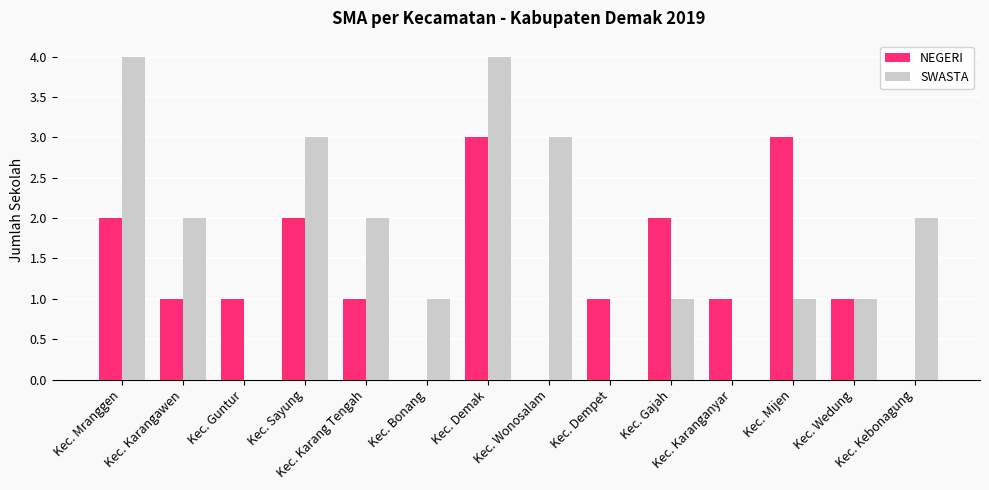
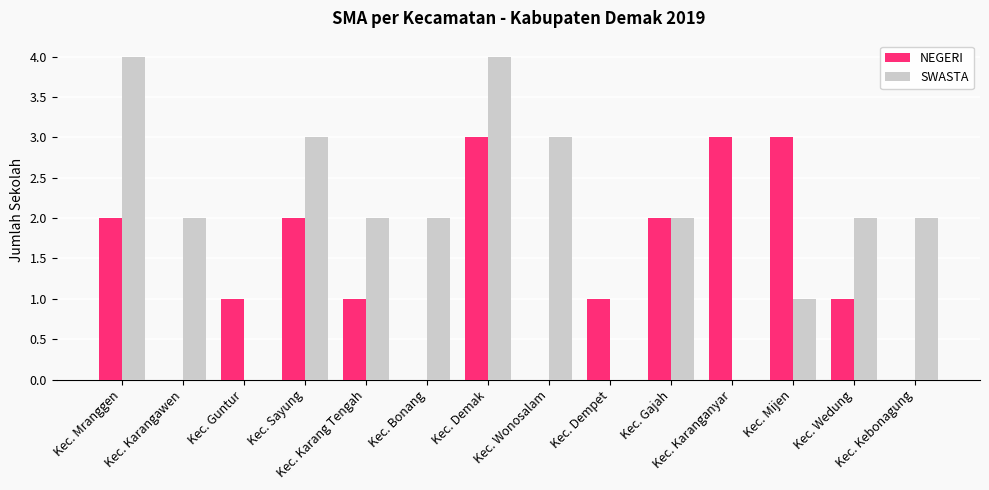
  {
    "NEGERI": {
      "Kec. Mranggen": 2,
-     "Kec. Karangawen": 1,
+     "Kec. Karangawen": 0,
      "Kec. Guntur": 1,
      "Kec. Sayung": 2,
      "Kec. Karang Tengah": 1,
      "Kec. Bonang": 0,
      "Kec. Demak": 3,
      "Kec. Wonosalam": 0,
      "Kec. Dempet": 1,
      "Kec. Gajah": 2,
-     "Kec. Karanganyar": 1,
+     "Kec. Karanganyar": 3,
      "Kec. Mijen": 3,
      "Kec. Wedung": 1,
      "Kec. Kebonagung": 0
    },
    "SWASTA": {
      "Kec. Mranggen": 4,
      "Kec. Karangawen": 2,
      "Kec. Guntur": 0,
      "Kec. Sayung": 3,
      "Kec. Karang Tengah": 2,
-     "Kec. Bonang": 1,
+     "Kec. Bonang": 2,
      "Kec. Demak": 4,
      "Kec. Wonosalam": 3,
      "Kec. Dempet": 0,
-     "Kec. Gajah": 1,
+     "Kec. Gajah": 2,
      "Kec. Karanganyar": 0,
      "Kec. Mijen": 1,
-     "Kec. Wedung": 1,
+     "Kec. Wedung": 2,
      "Kec. Kebonagung": 2
    }
  }
